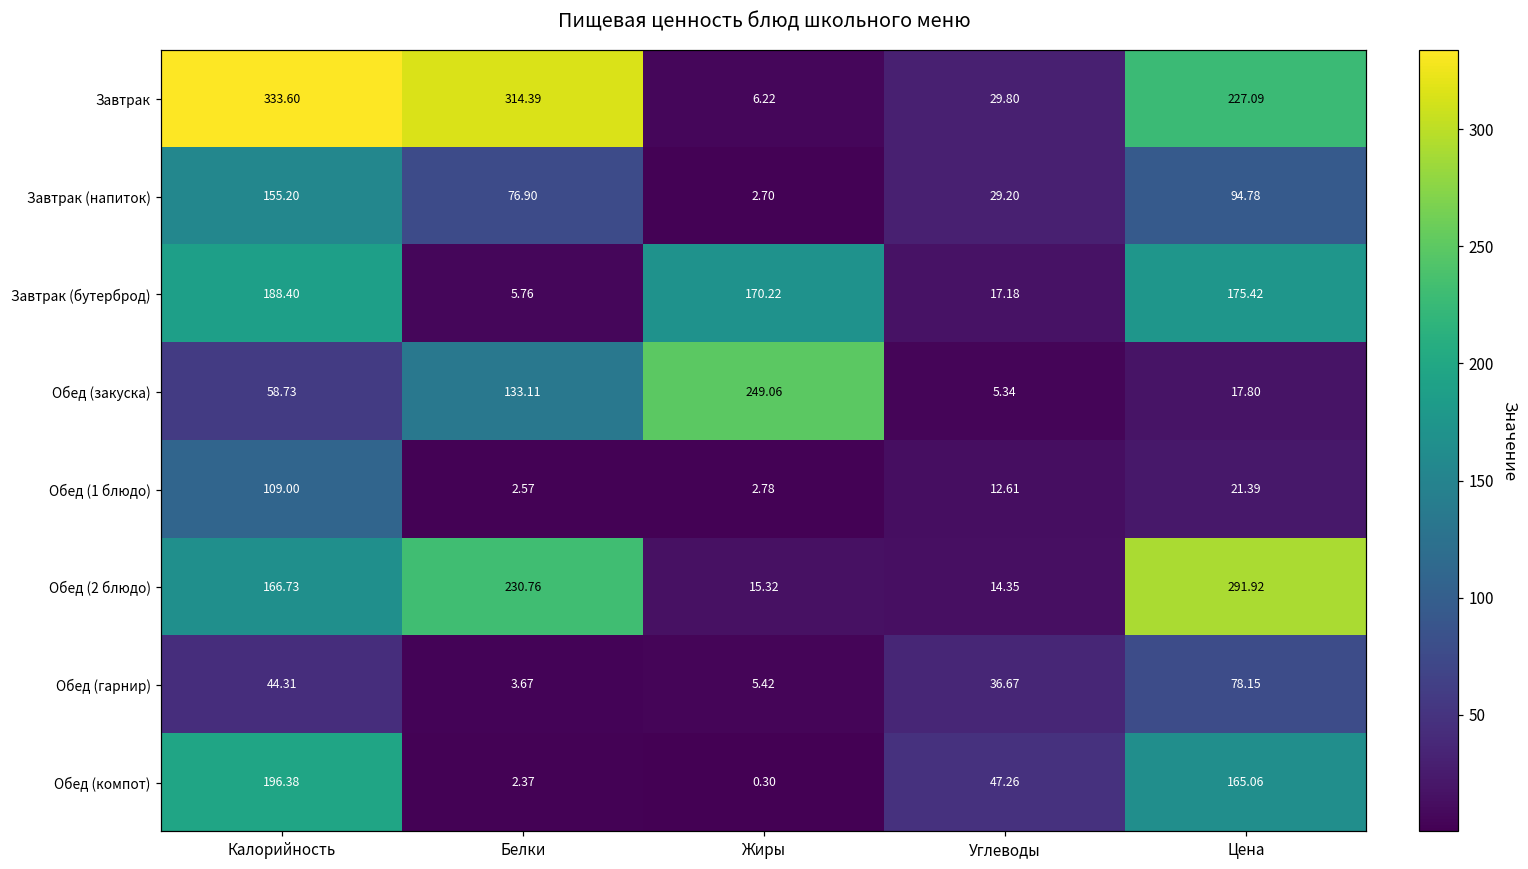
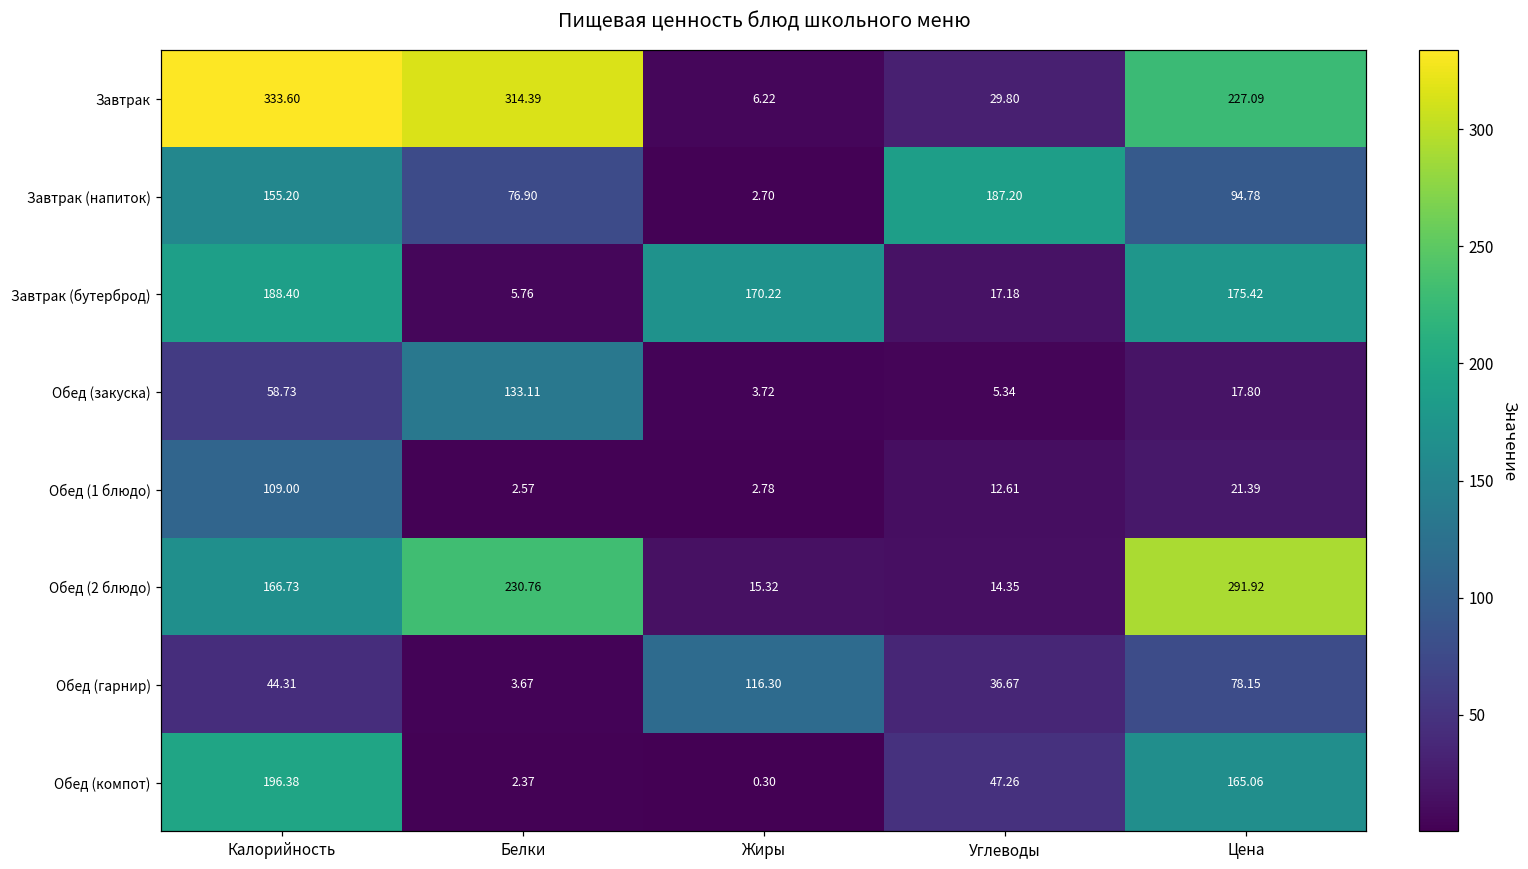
  {
    "Завтрак": {
      "Калорийность": 333.60,
      "Белки": 314.39,
      "Жиры": 6.22,
      "Углеводы": 29.80,
      "Цена": 227.09
    },
    "Завтрак (напиток)": {
      "Калорийность": 155.20,
      "Белки": 76.90,
      "Жиры": 2.70,
-     "Углеводы": 29.20,
+     "Углеводы": 187.20,
      "Цена": 94.78
    },
    "Завтрак (бутерброд)": {
      "Калорийность": 188.40,
      "Белки": 5.76,
      "Жиры": 170.22,
      "Углеводы": 17.18,
      "Цена": 175.42
    },
    "Обед (закуска)": {
      "Калорийность": 58.73,
      "Белки": 133.11,
-     "Жиры": 249.06,
+     "Жиры": 3.72,
      "Углеводы": 5.34,
      "Цена": 17.80
    },
    "Обед (1 блюдо)": {
      "Калорийность": 109.00,
      "Белки": 2.57,
      "Жиры": 2.78,
      "Углеводы": 12.61,
      "Цена": 21.39
    },
    "Обед (2 блюдо)": {
      "Калорийность": 166.73,
      "Белки": 230.76,
      "Жиры": 15.32,
      "Углеводы": 14.35,
      "Цена": 291.92
    },
    "Обед (гарнир)": {
      "Калорийность": 44.31,
      "Белки": 3.67,
-     "Жиры": 5.42,
+     "Жиры": 116.30,
      "Углеводы": 36.67,
      "Цена": 78.15
    },
    "Обед (компот)": {
      "Калорийность": 196.38,
      "Белки": 2.37,
      "Жиры": 0.30,
      "Углеводы": 47.26,
      "Цена": 165.06
    }
  }
